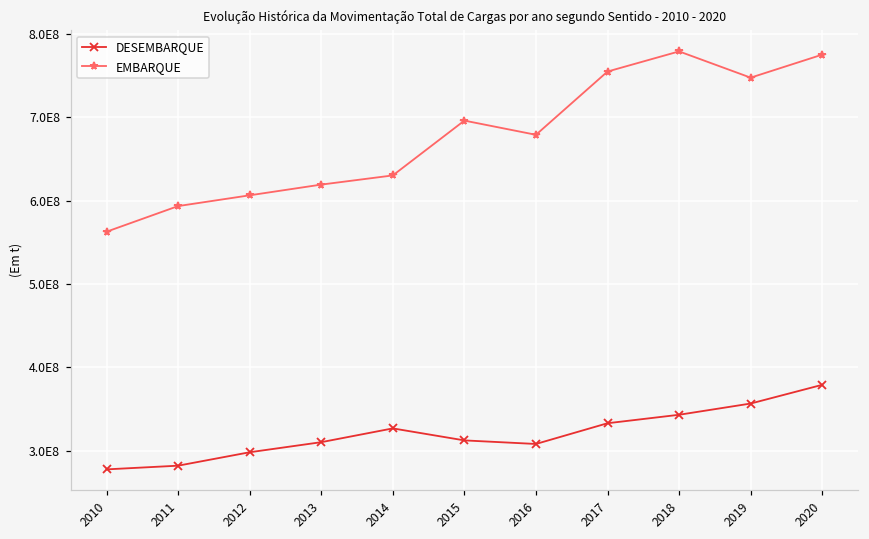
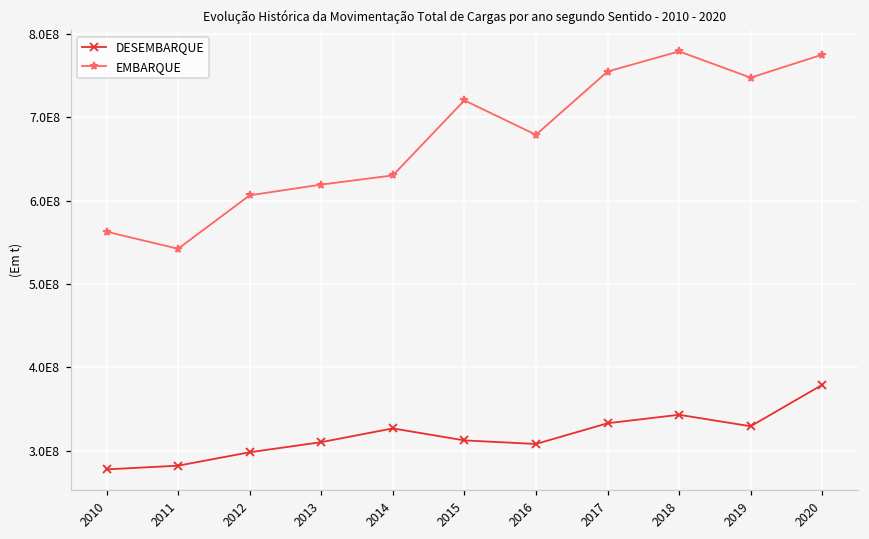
  {
    "DESEMBARQUE": {
      "2010": 280000000,
      "2011": 280000000,
      "2012": 300000000,
      "2013": 310000000,
      "2014": 330000000,
      "2015": 310000000,
      "2016": 310000000,
      "2017": 330000000,
      "2018": 340000000,
-     "2019": 360000000,
+     "2019": 330000000,
      "2020": 380000000
    },
    "EMBARQUE": {
      "2010": 560000000,
-     "2011": 590000000,
+     "2011": 540000000,
      "2012": 610000000,
      "2013": 620000000,
      "2014": 630000000,
-     "2015": 700000000,
+     "2015": 720000000,
      "2016": 680000000,
      "2017": 750000000,
      "2018": 780000000,
      "2019": 750000000,
      "2020": 780000000
    }
  }
